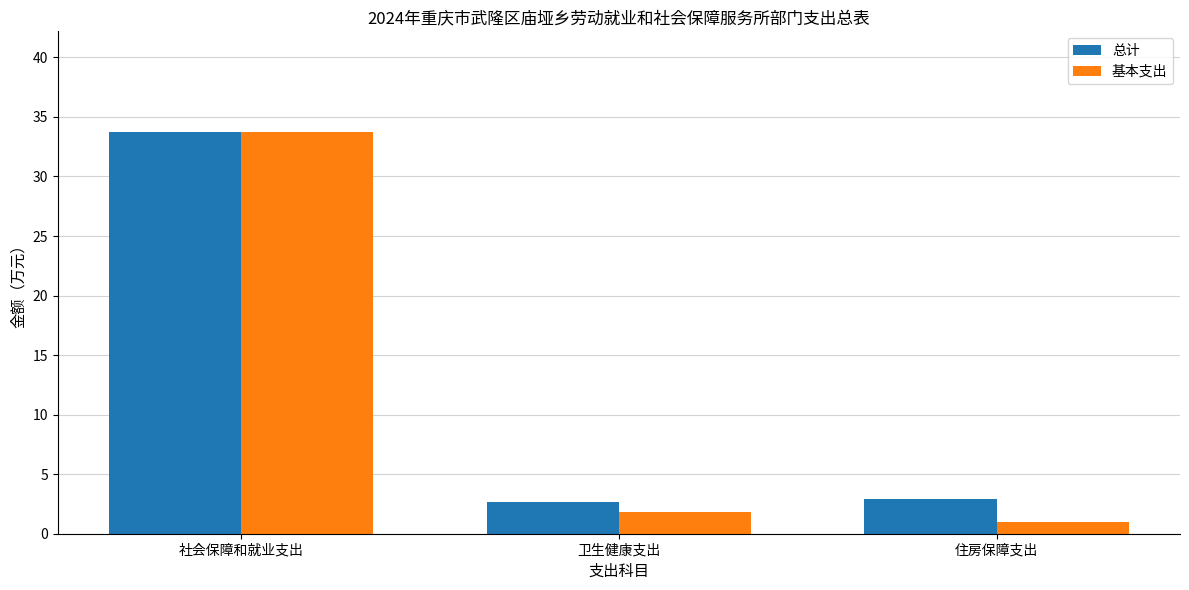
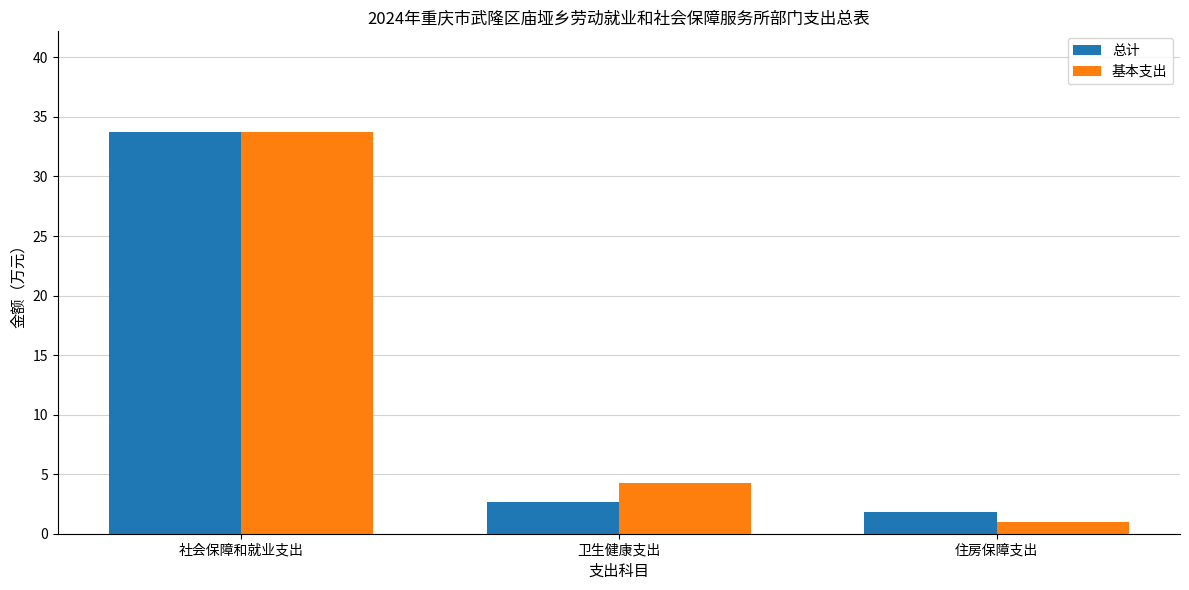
  {
    "总计": {
      "社会保障和就业支出": 33.8,
      "卫生健康支出": 2.7,
-     "住房保障支出": 2.9
+     "住房保障支出": 1.8
    },
    "基本支出": {
      "社会保障和就业支出": 33.8,
-     "卫生健康支出": 1.8,
+     "卫生健康支出": 4.2,
      "住房保障支出": 1.0
    }
  }
